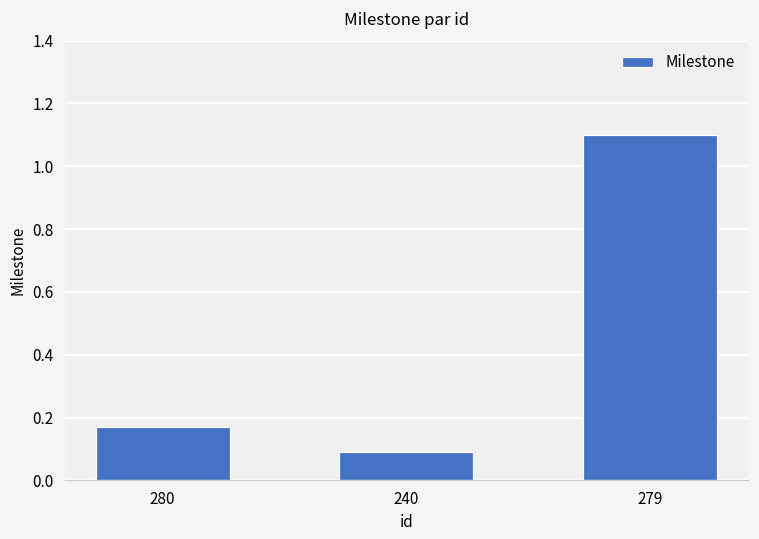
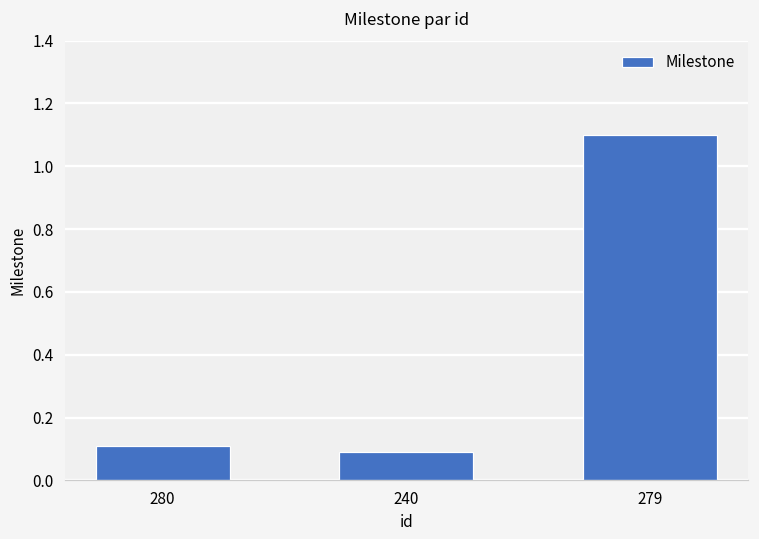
  {
-   "280": 0.17,
+   "280": 0.11,
    "240": 0.09,
    "279": 1.10
  }
